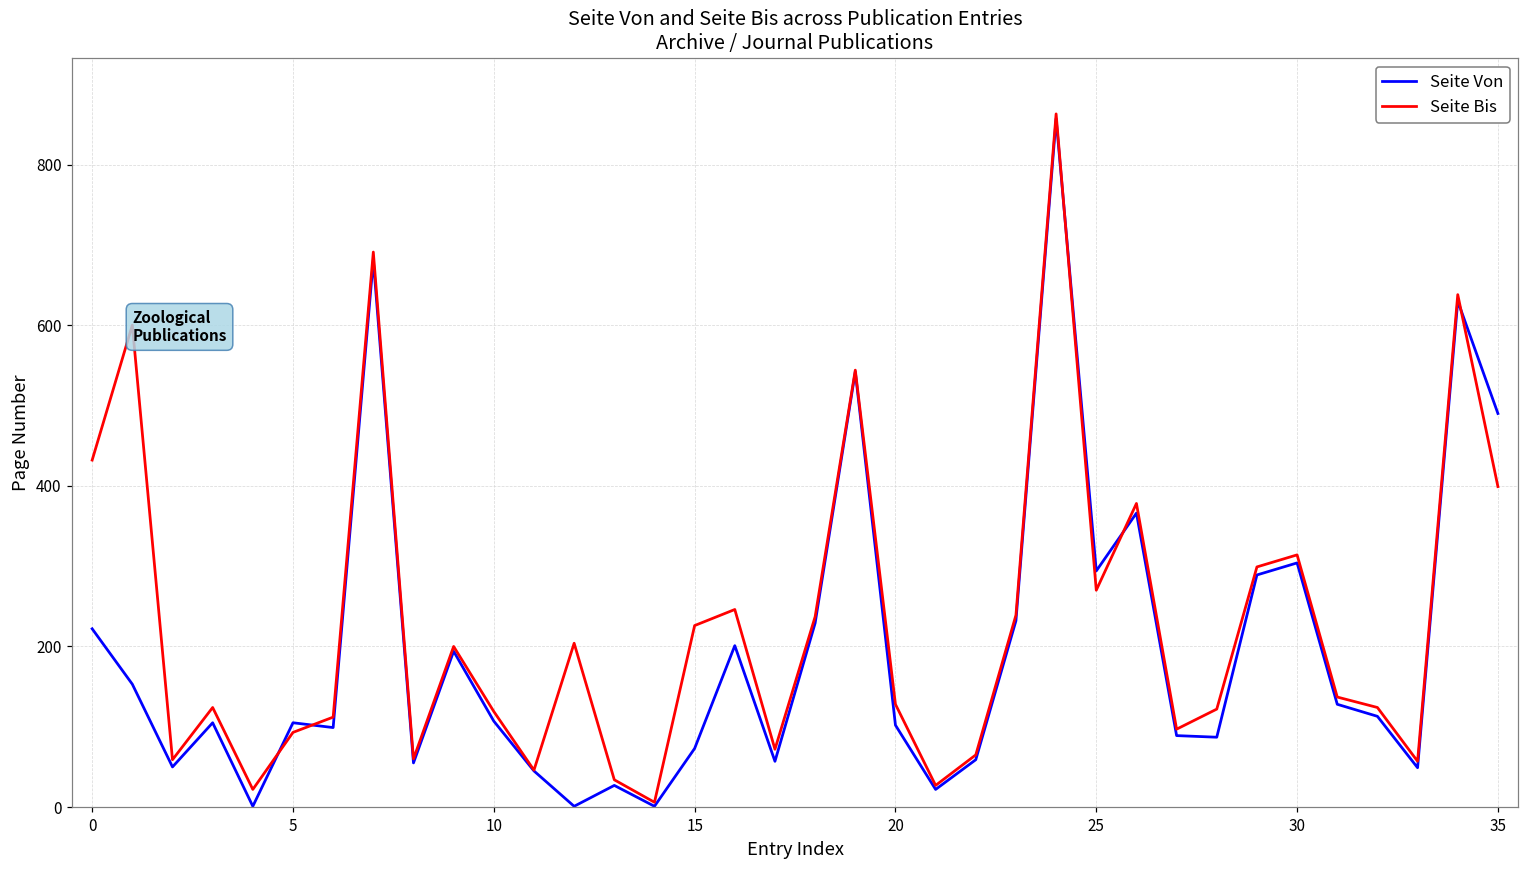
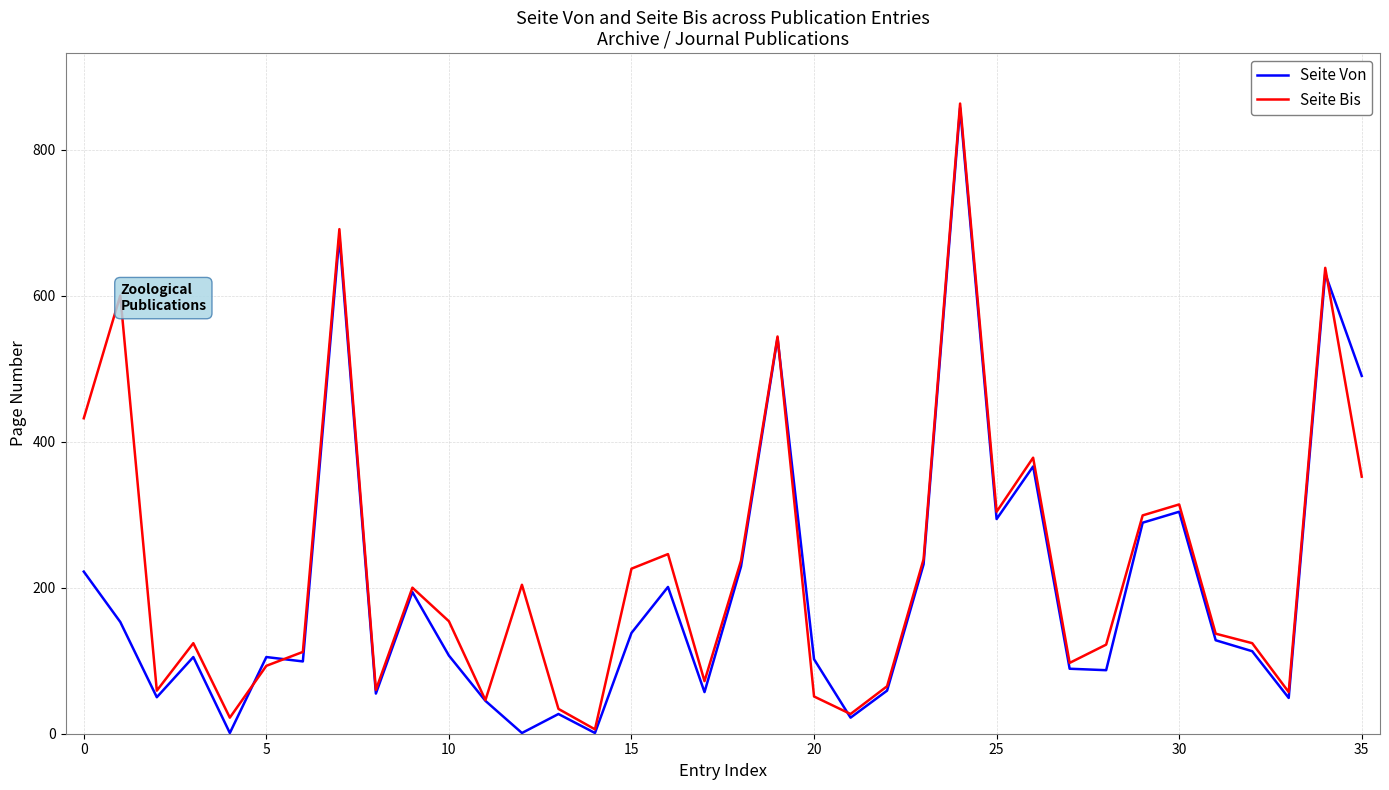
  {
    "Seite Von": {
      "0": 220,
      "5": 110,
      "10": 110,
-     "15": 70,
+     "15": 140,
      "20": 100,
      "25": 290,
      "30": 300,
      "35": 490
    },
    "Seite Bis": {
      "0": 430,
      "5": 90,
-     "10": 120,
+     "10": 150,
      "15": 230,
-     "20": 130,
-     "25": 270,
+     "20": 50,
+     "25": 300,
      "30": 310,
-     "35": 400
+     "35": 350
    }
  }
